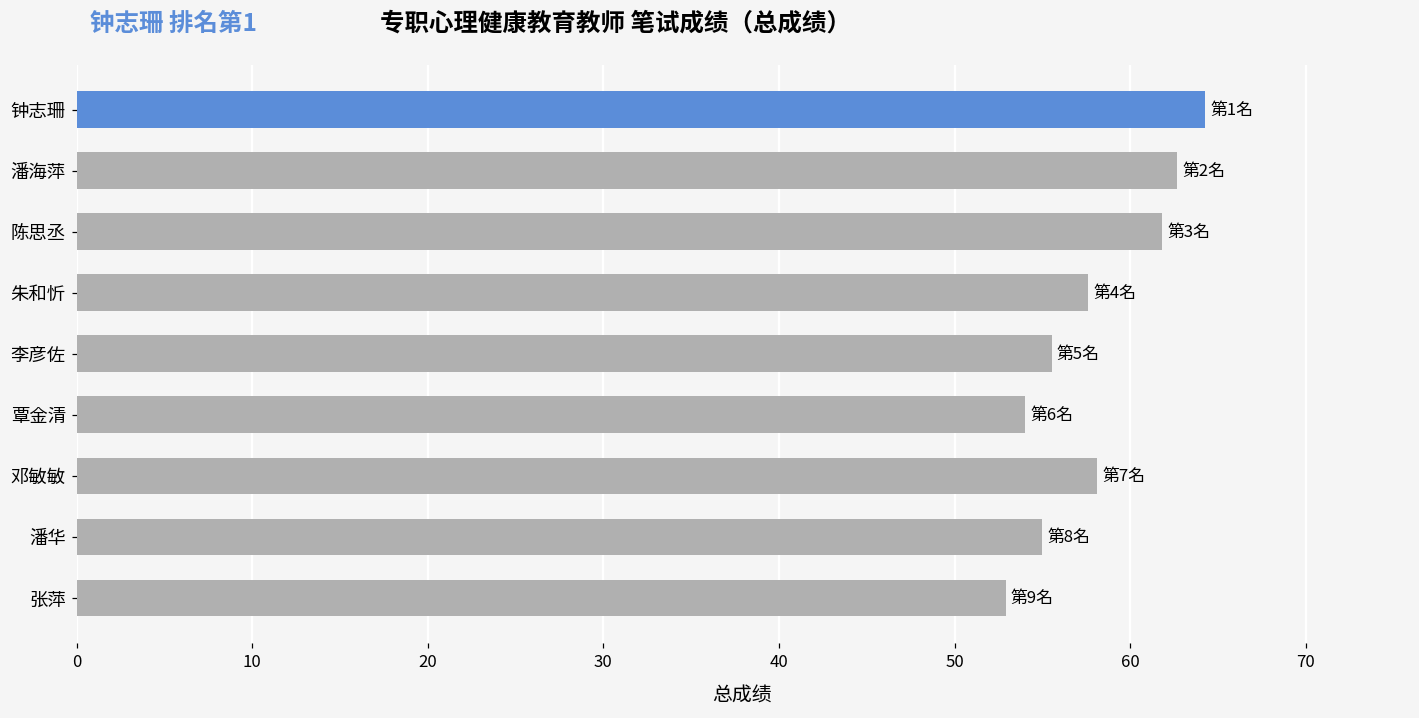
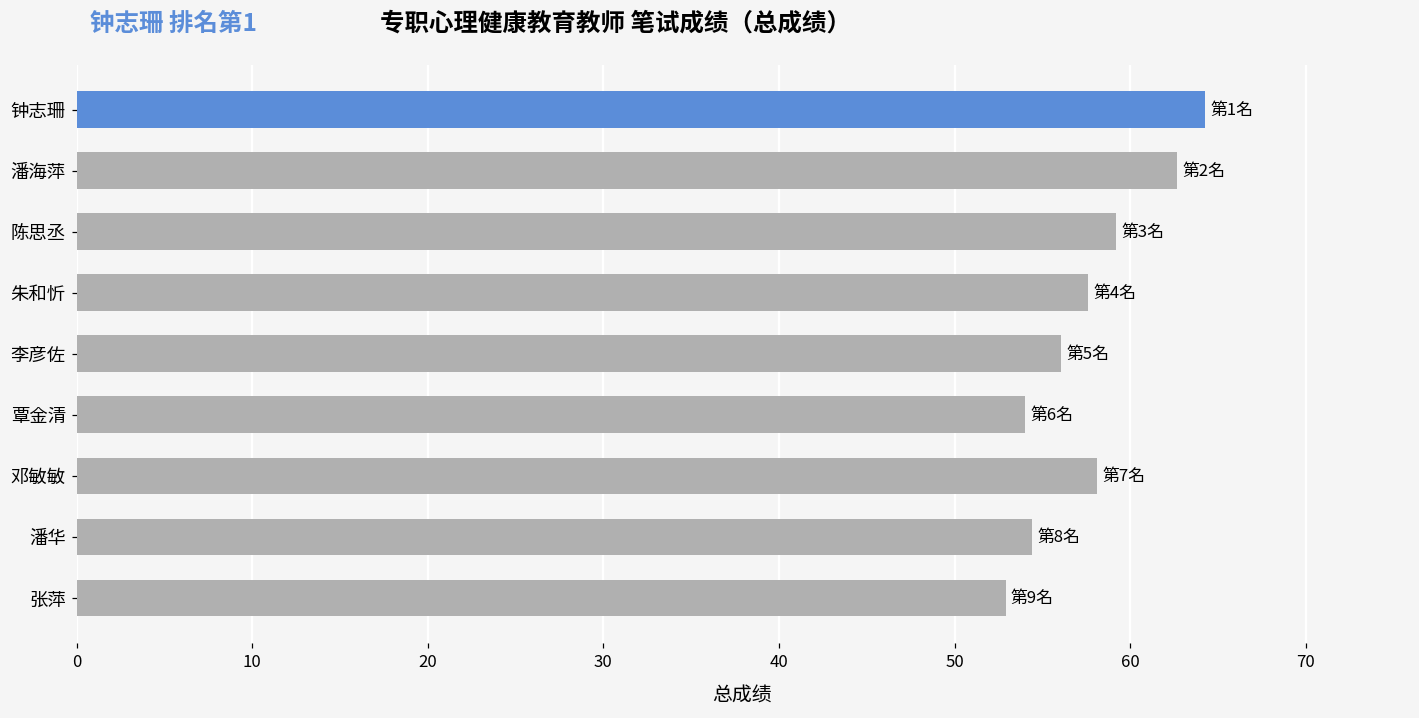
  {
    "钟志珊": 64.3,
    "潘海萍": 62.7,
-   "陈思丞": 61.8,
+   "陈思丞": 59.2,
    "朱和忻": 57.6,
-   "李彦佐": 55.5,
+   "李彦佐": 56.1,
    "覃金清": 54.0,
    "邓敏敏": 58.1,
-   "潘华": 55.0,
+   "潘华": 54.4,
    "张萍": 52.9
  }
